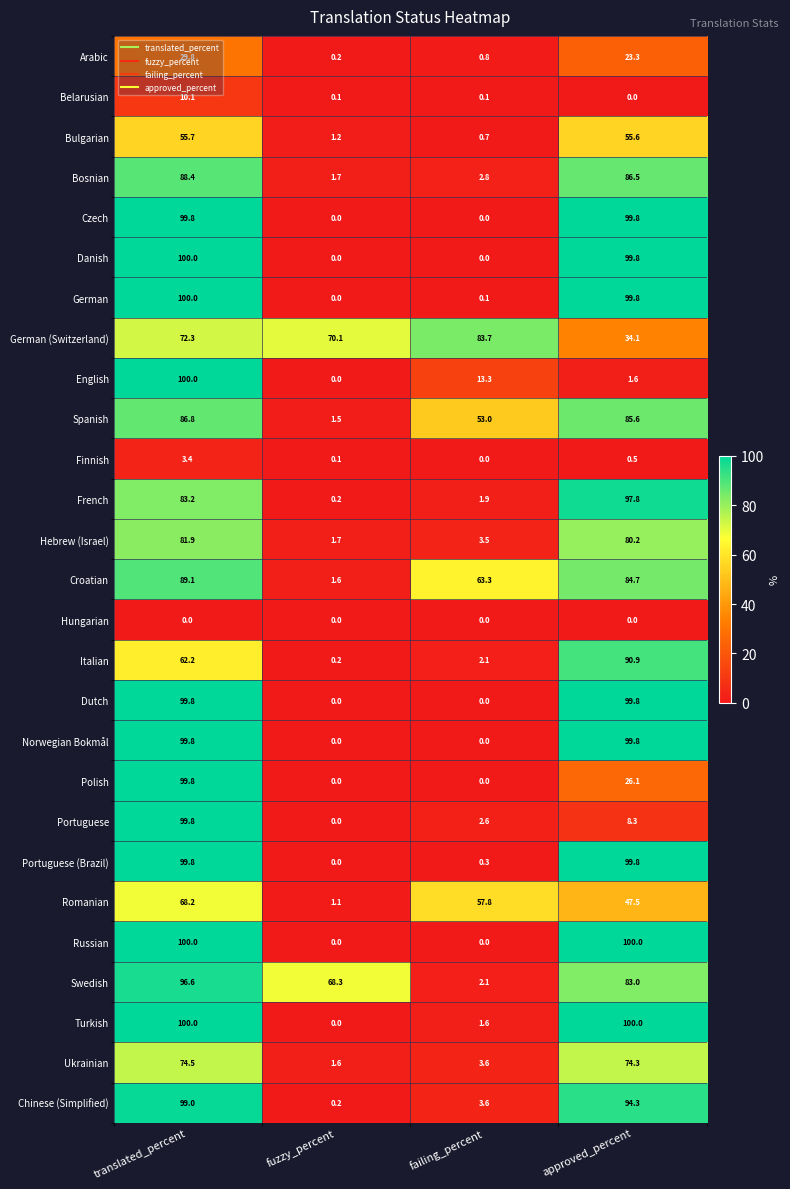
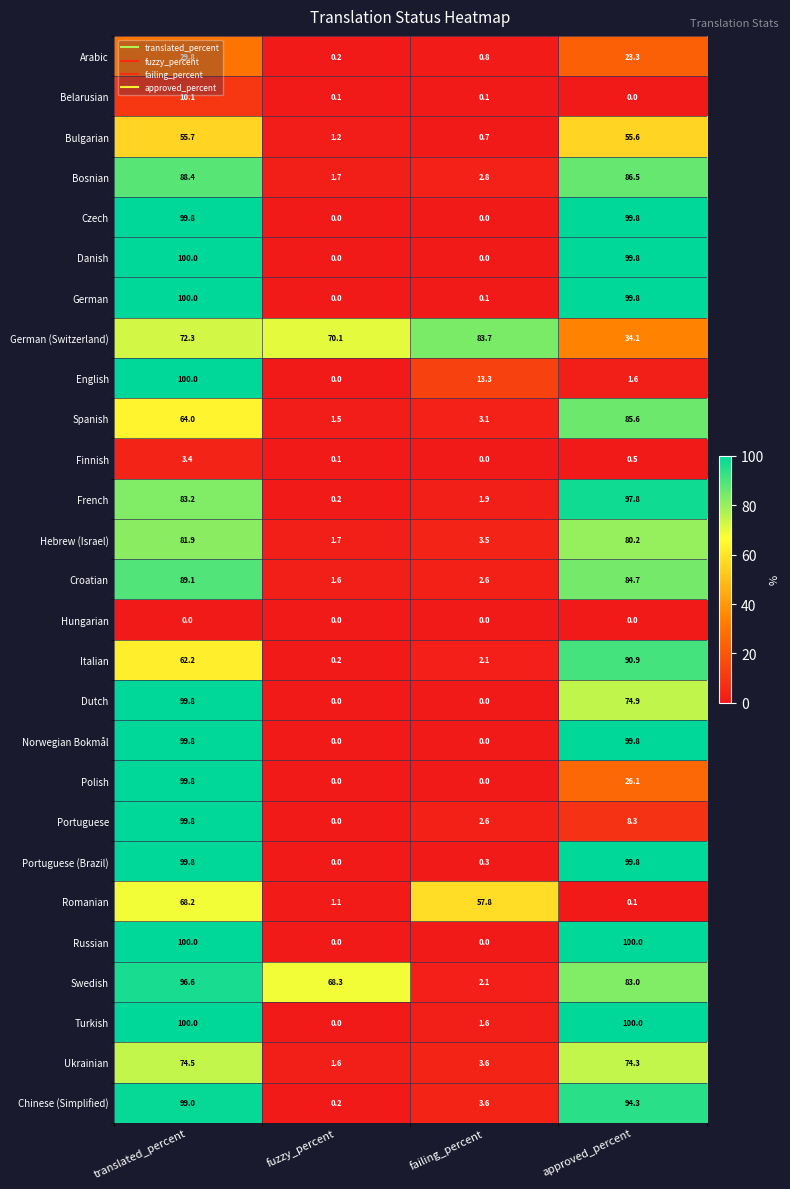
  {
    "Arabic": {
      "fuzzy_percent": 0.2,
      "failing_percent": 0.8,
      "approved_percent": 23.3
    },
    "Belarusian": {
      "fuzzy_percent": 0.1,
      "failing_percent": 0.1,
      "approved_percent": 0.0
    },
    "Bulgarian": {
      "translated_percent": 55.7,
      "fuzzy_percent": 1.2,
      "failing_percent": 0.7,
      "approved_percent": 55.6
    },
    "Bosnian": {
      "translated_percent": 88.4,
      "fuzzy_percent": 1.7,
      "failing_percent": 2.8,
      "approved_percent": 86.5
    },
    "Czech": {
      "translated_percent": 99.8,
      "fuzzy_percent": 0.0,
      "failing_percent": 0.0,
      "approved_percent": 99.8
    },
    "Danish": {
      "translated_percent": 100.0,
      "fuzzy_percent": 0.0,
      "failing_percent": 0.0,
      "approved_percent": 99.8
    },
    "German": {
      "translated_percent": 100.0,
      "fuzzy_percent": 0.0,
      "failing_percent": 0.1,
      "approved_percent": 99.8
    },
    "German (Switzerland)": {
      "translated_percent": 72.3,
      "fuzzy_percent": 70.1,
      "failing_percent": 83.7,
      "approved_percent": 34.1
    },
    "English": {
      "translated_percent": 100.0,
      "fuzzy_percent": 0.0,
      "failing_percent": 13.3,
      "approved_percent": 1.6
    },
    "Spanish": {
-     "translated_percent": 86.8,
+     "translated_percent": 64.0,
      "fuzzy_percent": 1.5,
-     "failing_percent": 53.0,
+     "failing_percent": 3.1,
      "approved_percent": 85.6
    },
    "Finnish": {
      "translated_percent": 3.4,
      "fuzzy_percent": 0.1,
      "failing_percent": 0.0,
      "approved_percent": 0.5
    },
    "French": {
      "translated_percent": 83.2,
      "fuzzy_percent": 0.2,
      "failing_percent": 1.9,
      "approved_percent": 97.8
    },
    "Hebrew (Israel)": {
      "translated_percent": 81.9,
      "fuzzy_percent": 1.7,
      "failing_percent": 3.5,
      "approved_percent": 80.2
    },
    "Croatian": {
      "translated_percent": 89.1,
      "fuzzy_percent": 1.6,
-     "failing_percent": 63.3,
+     "failing_percent": 2.6,
      "approved_percent": 84.7
    },
    "Hungarian": {
      "translated_percent": 0.0,
      "fuzzy_percent": 0.0,
      "failing_percent": 0.0,
      "approved_percent": 0.0
    },
    "Italian": {
      "translated_percent": 62.2,
      "fuzzy_percent": 0.2,
      "failing_percent": 2.1,
      "approved_percent": 90.9
    },
    "Dutch": {
      "translated_percent": 99.8,
      "fuzzy_percent": 0.0,
      "failing_percent": 0.0,
-     "approved_percent": 99.8
+     "approved_percent": 74.9
    },
    "Norwegian Bokmål": {
      "translated_percent": 99.8,
      "fuzzy_percent": 0.0,
      "failing_percent": 0.0,
      "approved_percent": 99.8
    },
    "Polish": {
      "translated_percent": 99.8,
      "fuzzy_percent": 0.0,
      "failing_percent": 0.0,
      "approved_percent": 26.1
    },
    "Portuguese": {
      "translated_percent": 99.8,
      "fuzzy_percent": 0.0,
      "failing_percent": 2.6,
      "approved_percent": 8.3
    },
    "Portuguese (Brazil)": {
      "translated_percent": 99.8,
      "fuzzy_percent": 0.0,
      "failing_percent": 0.3,
      "approved_percent": 99.8
    },
    "Romanian": {
      "translated_percent": 68.2,
      "fuzzy_percent": 1.1,
      "failing_percent": 57.8,
-     "approved_percent": 47.5
+     "approved_percent": 0.1
    },
    "Russian": {
      "translated_percent": 100.0,
      "fuzzy_percent": 0.0,
      "failing_percent": 0.0,
      "approved_percent": 100.0
    },
    "Swedish": {
      "translated_percent": 96.6,
      "fuzzy_percent": 68.3,
      "failing_percent": 2.1,
      "approved_percent": 83.0
    },
    "Turkish": {
      "translated_percent": 100.0,
      "fuzzy_percent": 0.0,
      "failing_percent": 1.6,
      "approved_percent": 100.0
    },
    "Ukrainian": {
      "translated_percent": 74.5,
      "fuzzy_percent": 1.6,
      "failing_percent": 3.6,
      "approved_percent": 74.3
    },
    "Chinese (Simplified)": {
      "translated_percent": 99.0,
      "fuzzy_percent": 0.2,
      "failing_percent": 3.6,
      "approved_percent": 94.3
    }
  }
